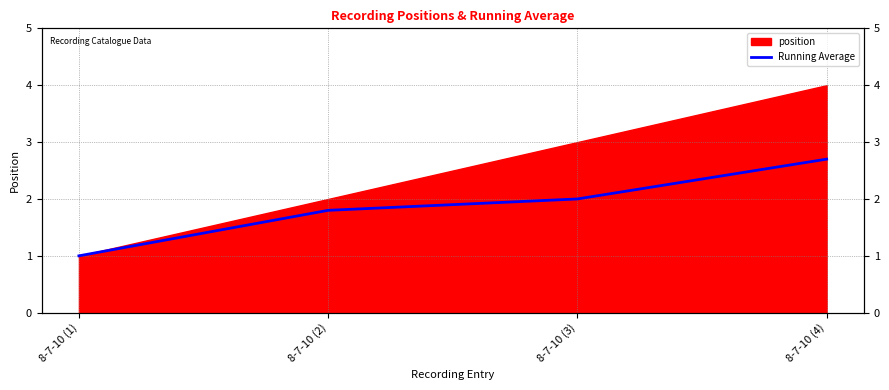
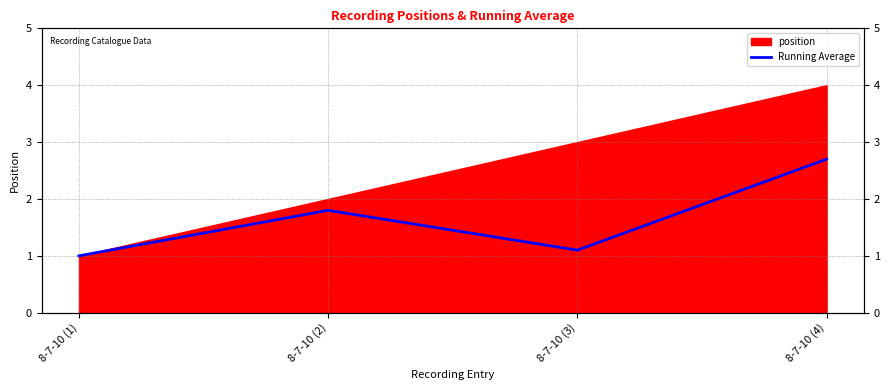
  {
    "Running Average": {
      "8-7-10 (2)": 1.8,
-     "8-7-10 (3)": 2.0,
+     "8-7-10 (3)": 1.1,
      "8-7-10 (4)": 2.7
    },
    "position": {
      "8-7-10 (2)": 2.0,
      "8-7-10 (3)": 3.0,
      "8-7-10 (4)": 4.0
    }
  }
